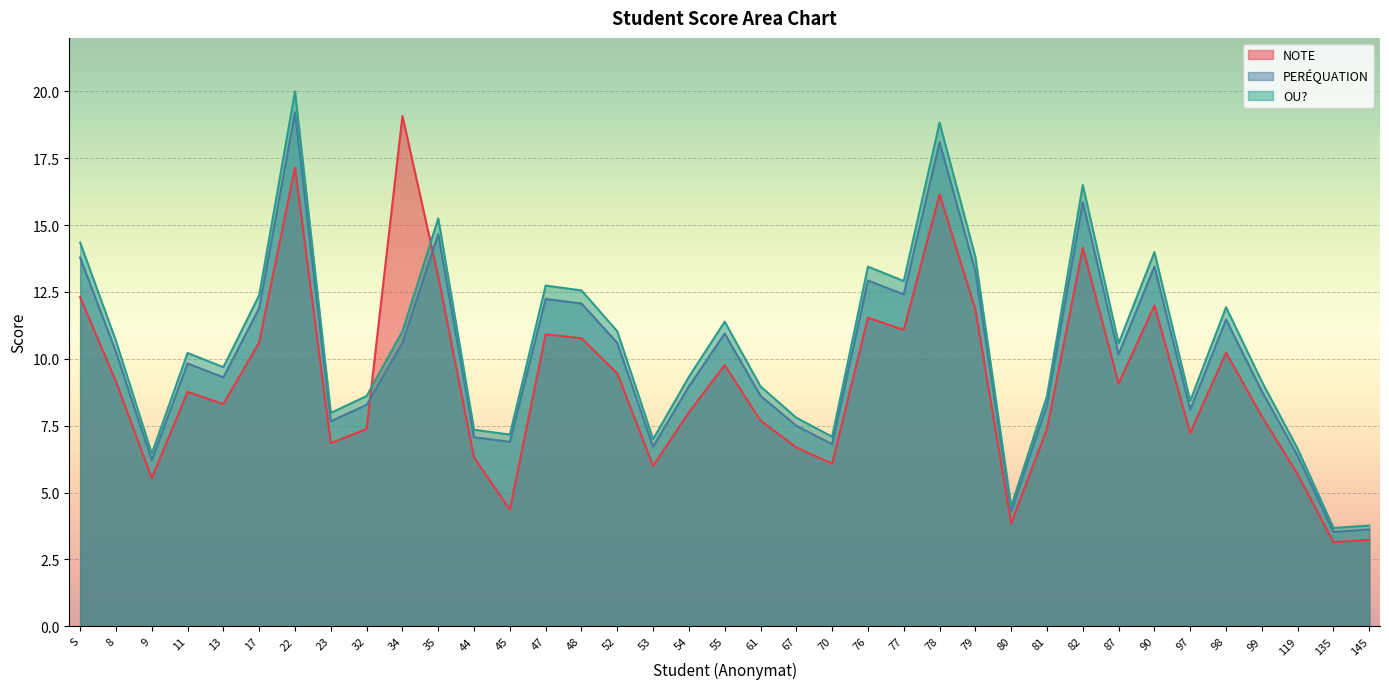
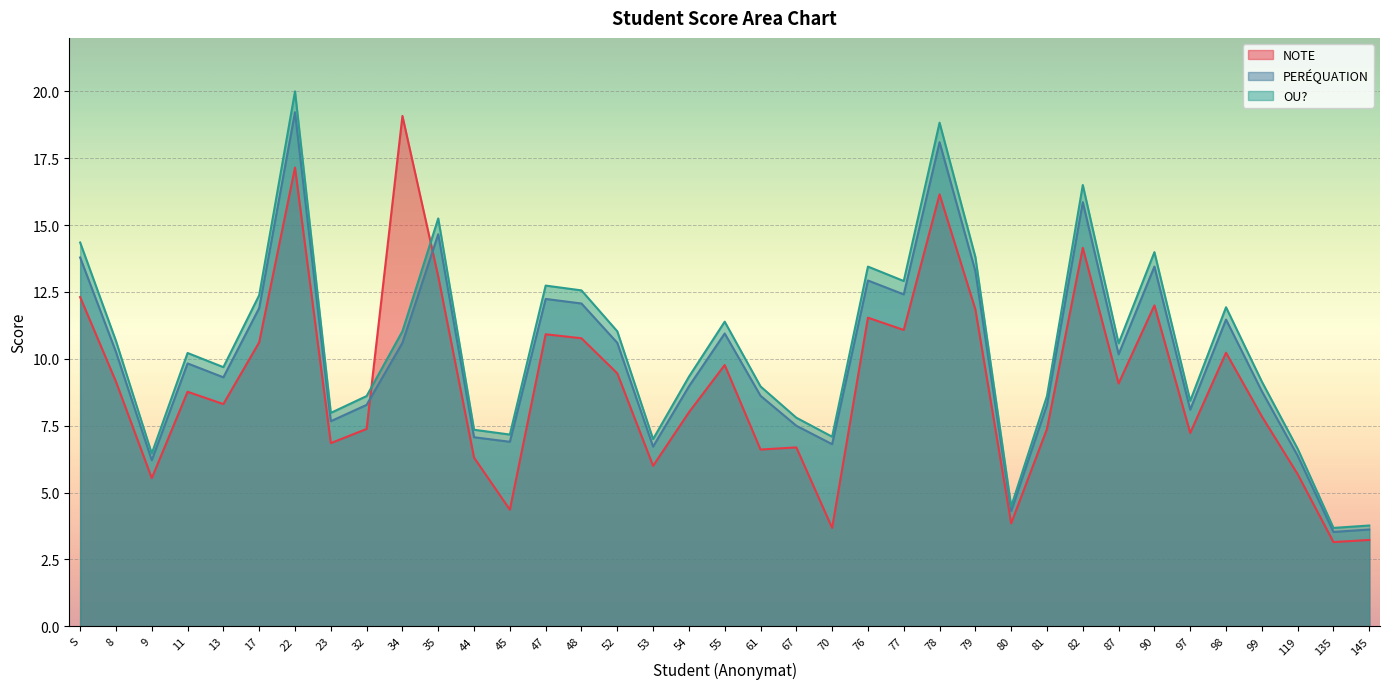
  {
    "NOTE": {
      "S": 12.3,
      "8": 9.2,
      "9": 5.5,
      "11": 8.8,
      "13": 8.3,
      "17": 10.6,
      "22": 17.2,
      "23": 6.9,
      "32": 7.4,
      "34": 19.1,
      "35": 13.1,
      "44": 6.3,
      "45": 4.4,
      "47": 10.9,
      "48": 10.8,
      "52": 9.5,
      "53": 6.0,
      "54": 8.0,
      "55": 9.8,
-     "61": 7.7,
+     "61": 6.6,
      "67": 6.7,
-     "70": 6.1,
+     "70": 3.7,
      "76": 11.5,
      "77": 11.1,
      "78": 16.2,
      "79": 11.9,
      "80": 3.9,
      "81": 7.4,
      "82": 14.2,
      "87": 9.1,
      "90": 12.0,
      "97": 7.2,
      "98": 10.2,
      "99": 7.9,
      "119": 5.7,
      "135": 3.2,
      "145": 3.2
    }
  }
